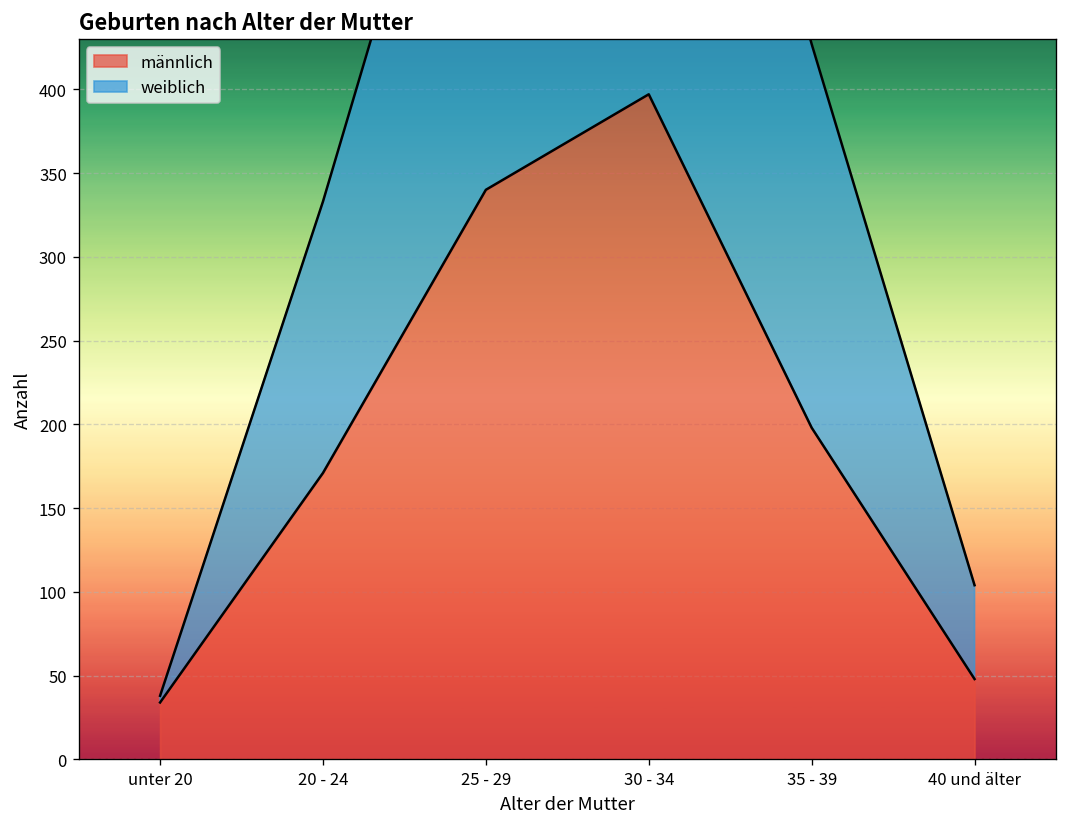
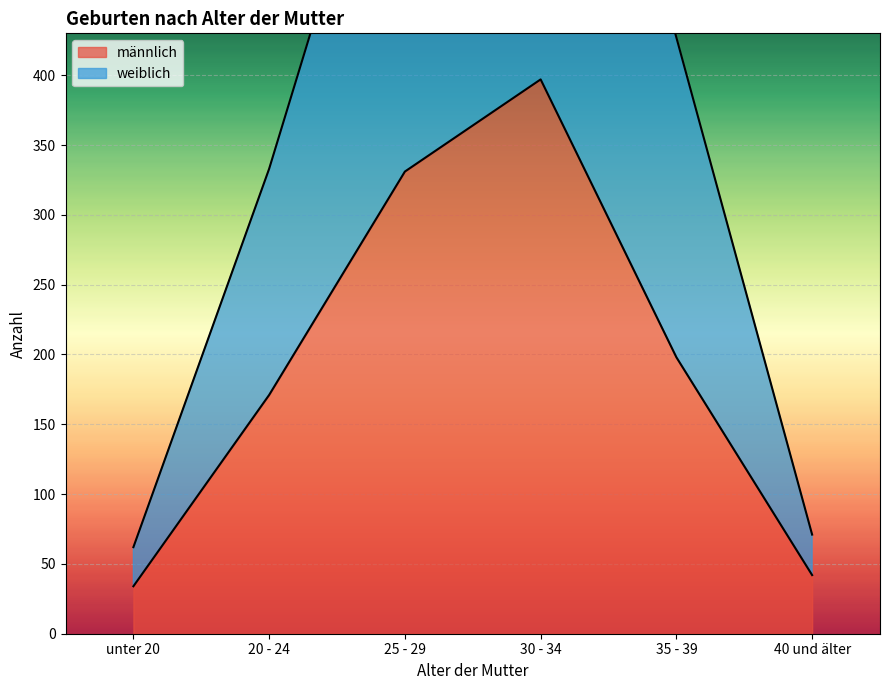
  {
    "männlich": {
      "unter 20": 34,
      "20 - 24": 171,
-     "25 - 29": 340,
+     "25 - 29": 331,
      "30 - 34": 397,
      "35 - 39": 198,
-     "40 und älter": 48
+     "40 und älter": 42
    },
    "weiblich": {
-     "unter 20": 4,
+     "unter 20": 28,
      "20 - 24": 162,
      "35 - 39": 229,
-     "40 und älter": 56
+     "40 und älter": 29
    }
  }
